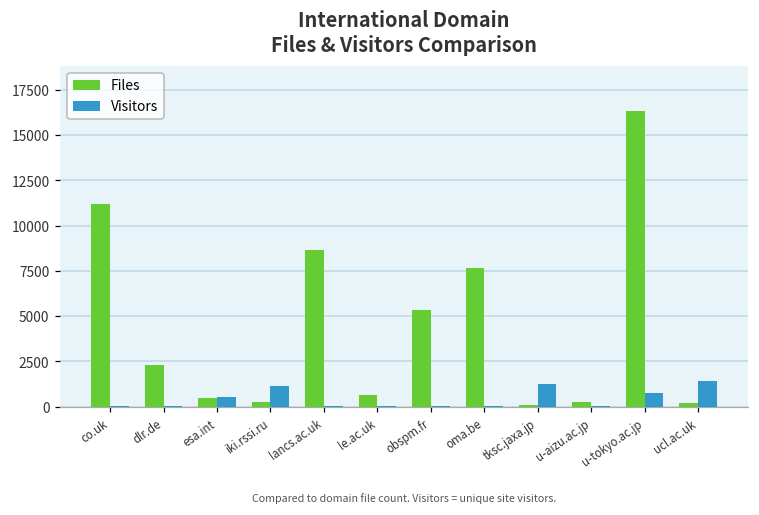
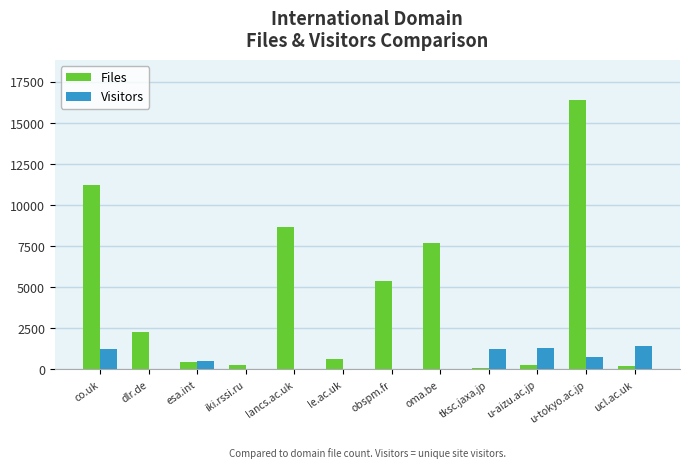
  {
    "Files": {
      "co.uk": 11200,
      "dlr.de": 2300,
      "esa.int": 500,
      "iki.rssi.ru": 200,
      "lancs.ac.uk": 8700,
      "le.ac.uk": 600,
      "obspm.fr": 5400,
      "oma.be": 7700,
      "u-aizu.ac.jp": 200,
      "u-tokyo.ac.jp": 16400,
      "ucl.ac.uk": 200
    },
    "Visitors": {
-     "co.uk": 0,
+     "co.uk": 1300,
      "esa.int": 500,
-     "iki.rssi.ru": 1100,
+     "iki.rssi.ru": 0,
      "tksc.jaxa.jp": 1300,
-     "u-aizu.ac.jp": 0,
+     "u-aizu.ac.jp": 1300,
      "u-tokyo.ac.jp": 800,
      "ucl.ac.uk": 1400
    }
  }
